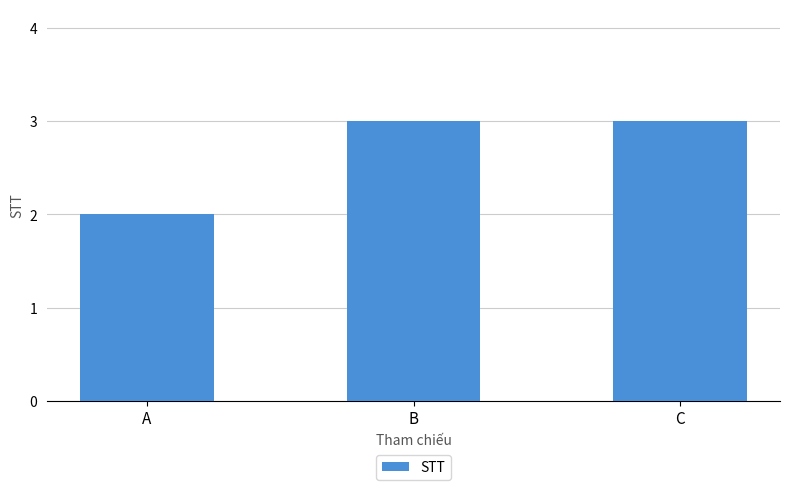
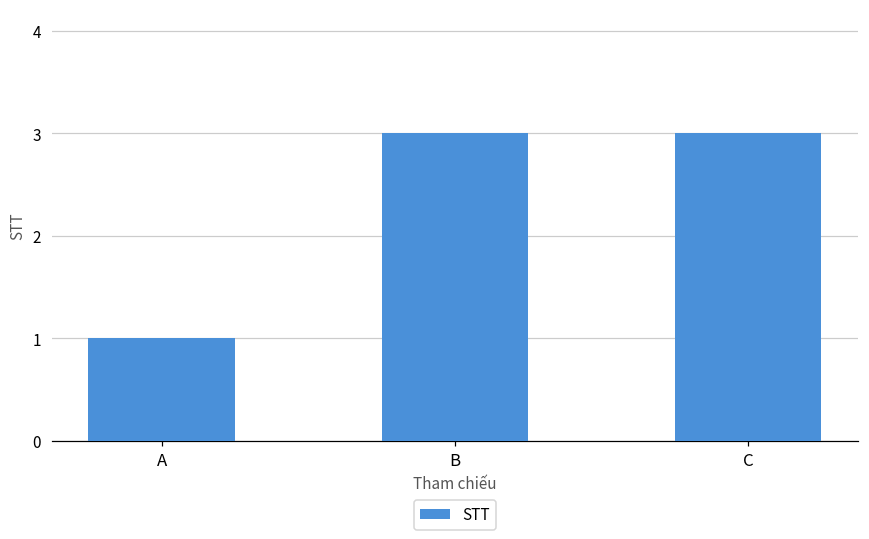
  {
-   "A": 2,
+   "A": 1,
    "B": 3,
    "C": 3
  }
